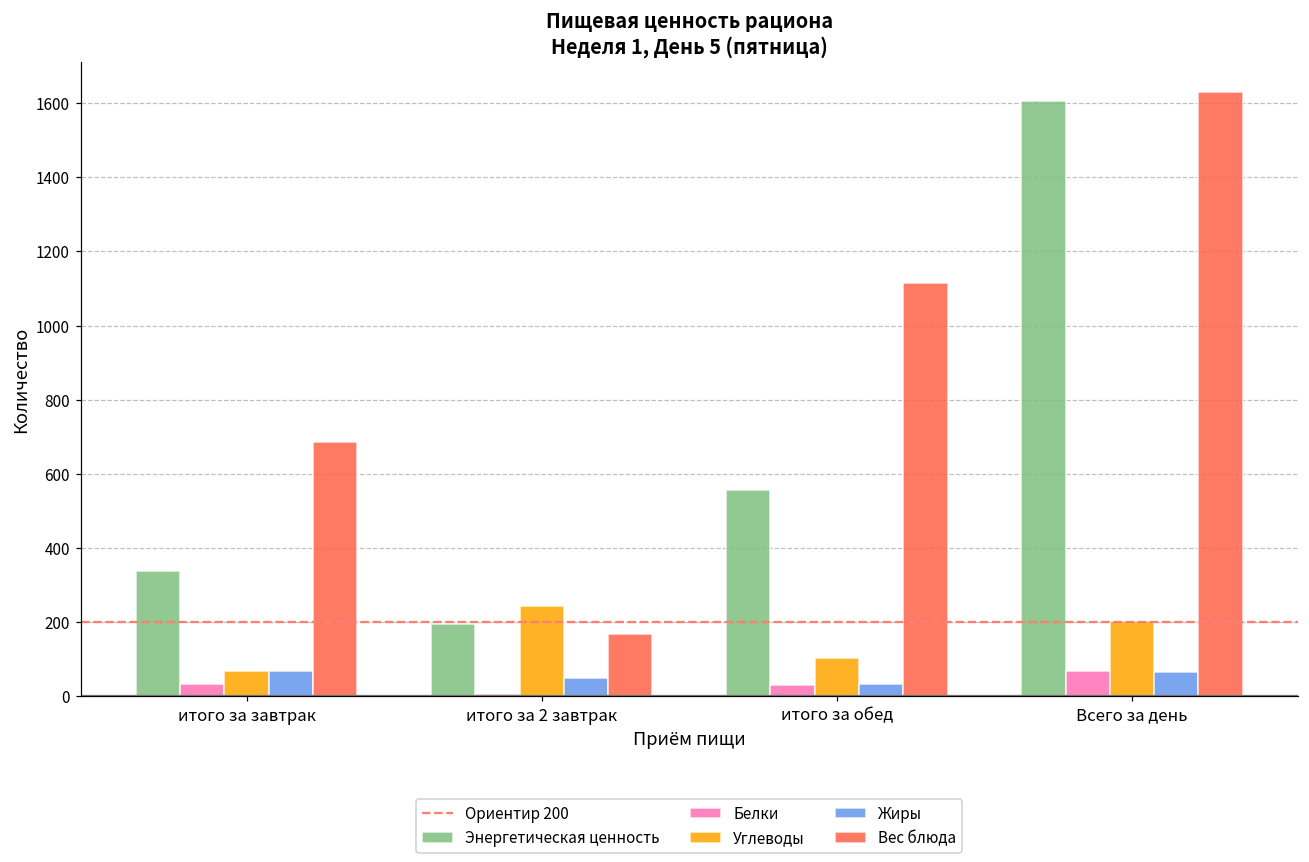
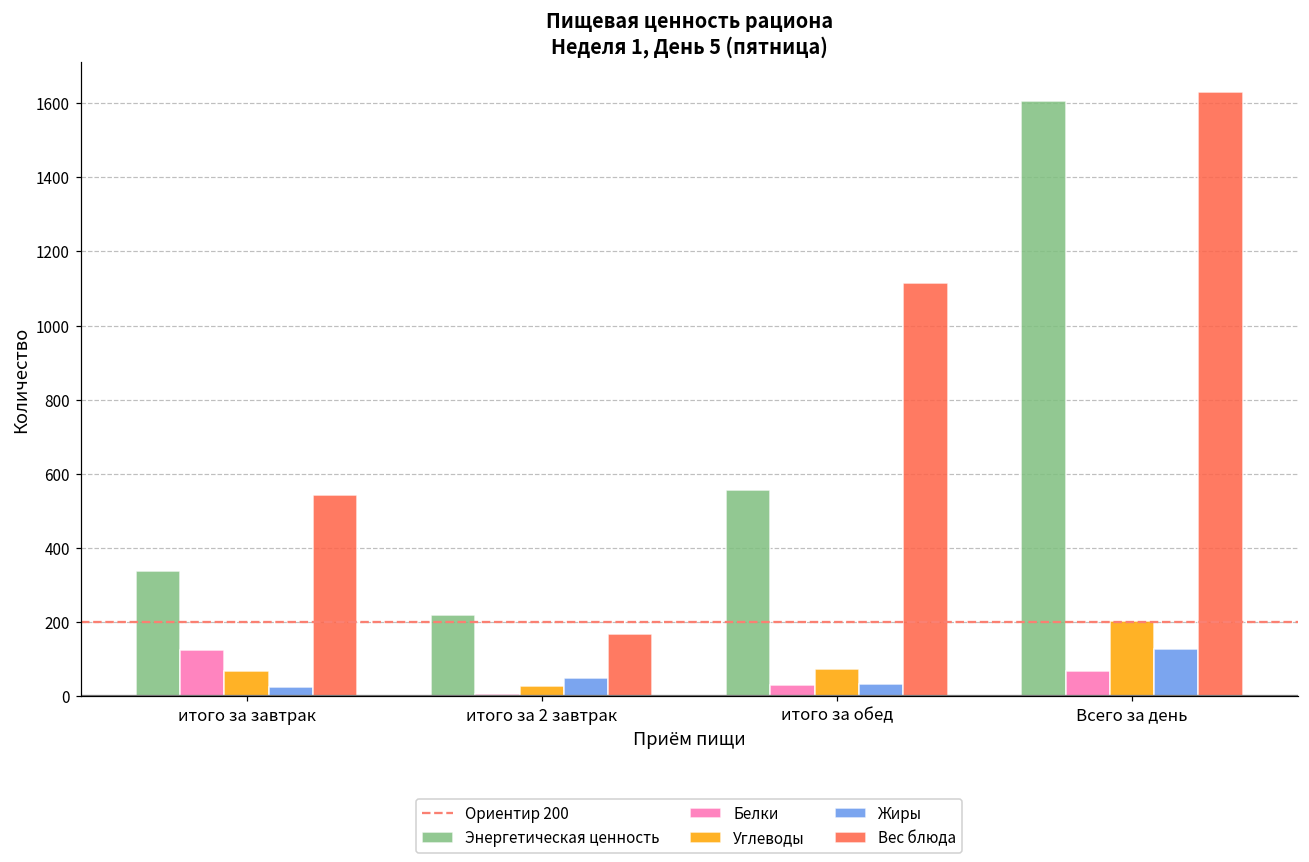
  {
    "Энергетическая ценность": {
      "итого за завтрак": 340,
-     "итого за 2 завтрак": 190,
+     "итого за 2 завтрак": 220,
      "итого за обед": 560,
      "Всего за день": 1600
    },
    "Белки": {
-     "итого за завтрак": 30,
+     "итого за завтрак": 120,
      "итого за обед": 30,
      "Всего за день": 70
    },
    "Углеводы": {
      "итого за завтрак": 70,
-     "итого за 2 завтрак": 240,
-     "итого за обед": 100,
+     "итого за 2 завтрак": 30,
+     "итого за обед": 70,
      "Всего за день": 200
    },
    "Жиры": {
-     "итого за завтрак": 70,
+     "итого за завтрак": 20,
      "итого за 2 завтрак": 50,
      "итого за обед": 30,
-     "Всего за день": 70
+     "Всего за день": 130
    },
    "Вес блюда": {
-     "итого за завтрак": 690,
+     "итого за завтрак": 540,
      "итого за 2 завтрак": 170,
      "итого за обед": 1110,
      "Всего за день": 1630
    }
  }
